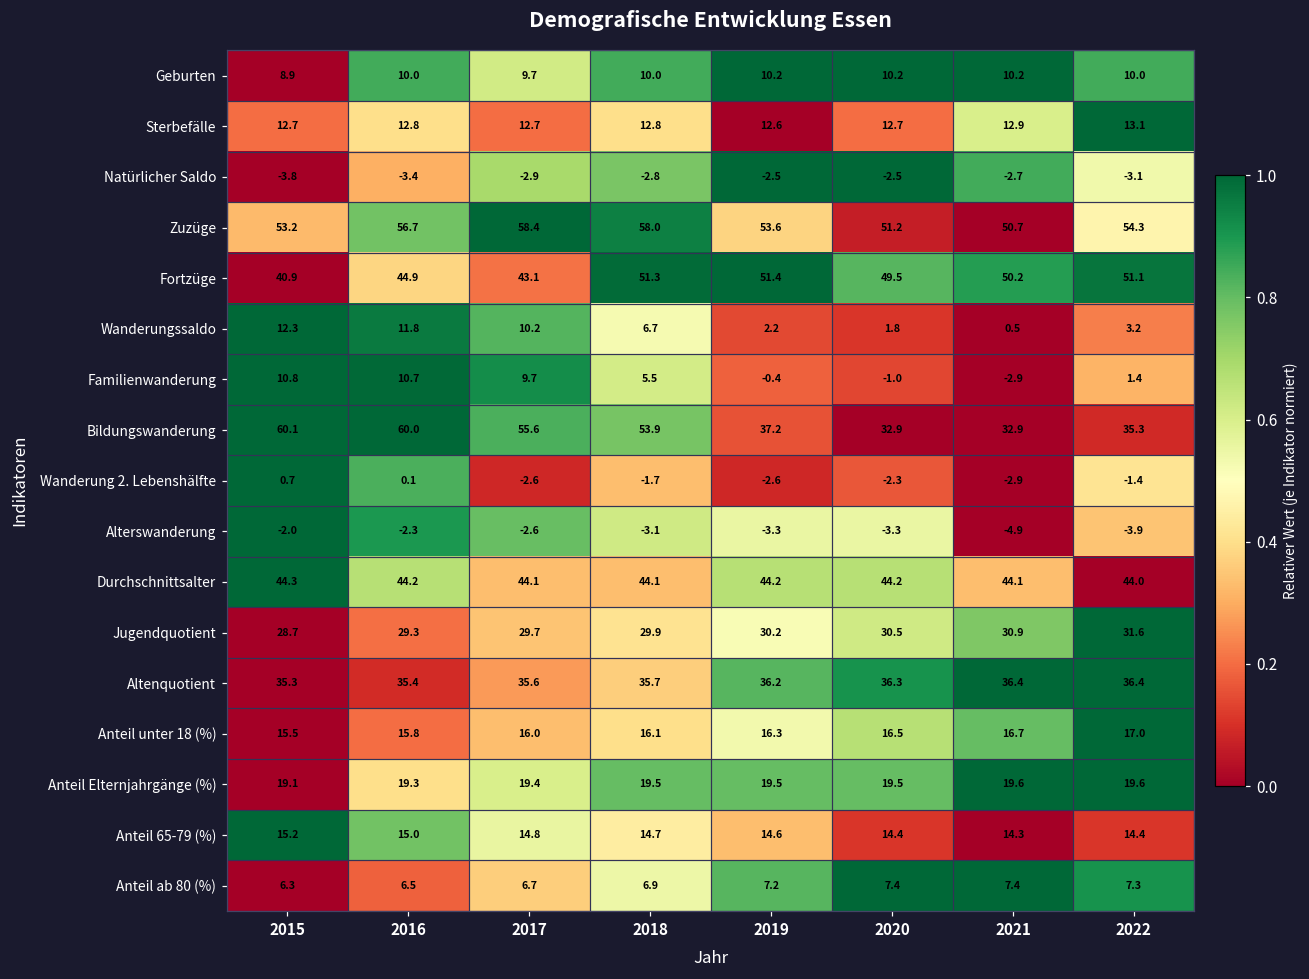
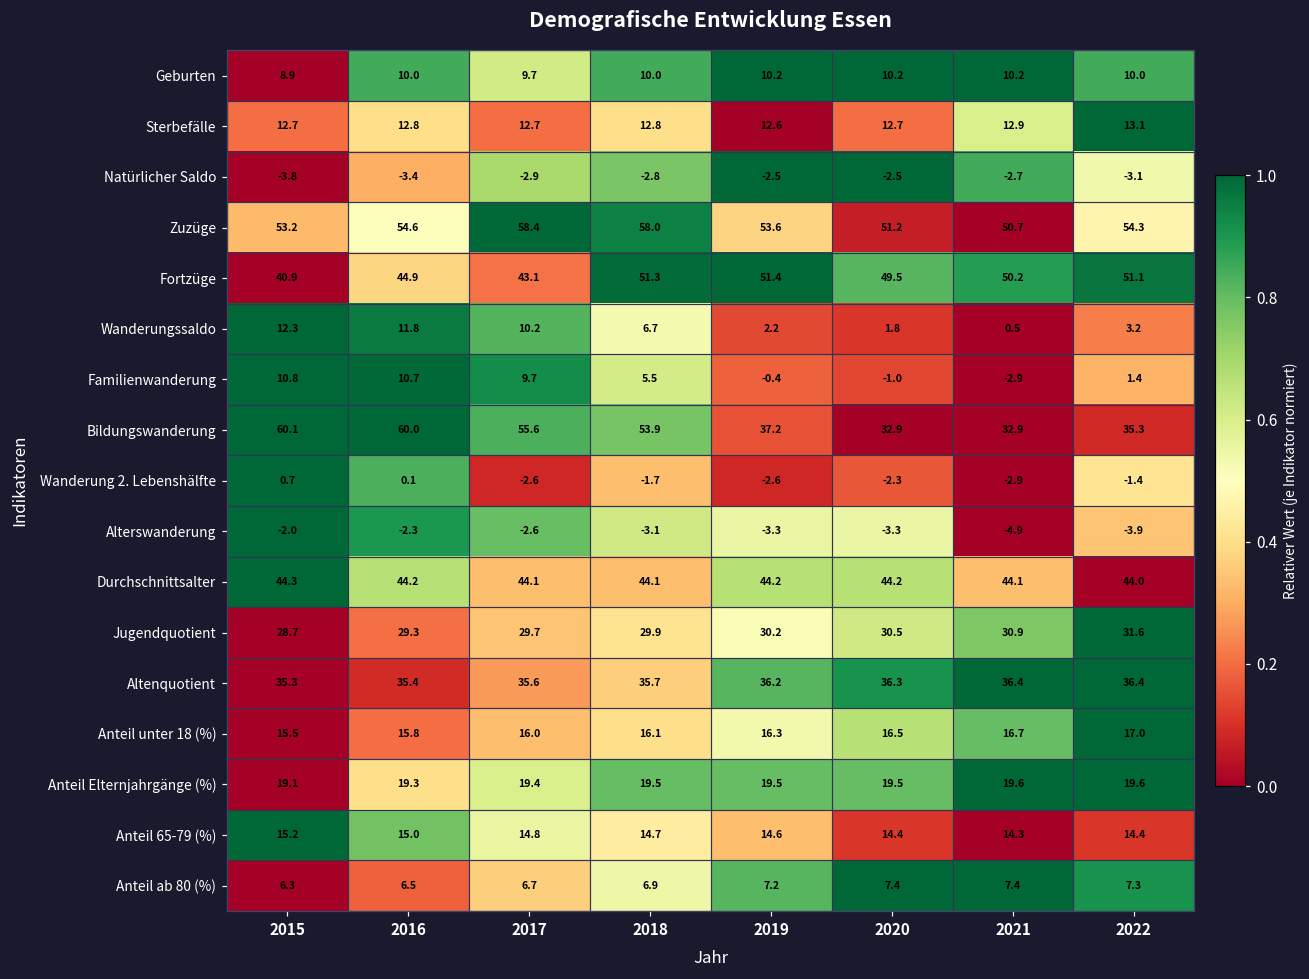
  {
    "Geburten": {
      "2015": 8.9,
      "2016": 10.0,
      "2017": 9.7,
      "2018": 10.0,
      "2019": 10.2,
      "2020": 10.2,
      "2021": 10.2,
      "2022": 10.0
    },
    "Sterbefälle": {
      "2015": 12.7,
      "2016": 12.8,
      "2017": 12.7,
      "2018": 12.8,
      "2019": 12.6,
      "2020": 12.7,
      "2021": 12.9,
      "2022": 13.1
    },
    "Natürlicher Saldo": {
      "2015": -3.8,
      "2016": -3.4,
      "2017": -2.9,
      "2018": -2.8,
      "2019": -2.5,
      "2020": -2.5,
      "2021": -2.7,
      "2022": -3.1
    },
    "Zuzüge": {
      "2015": 53.2,
-     "2016": 56.7,
+     "2016": 54.6,
      "2017": 58.4,
      "2018": 58.0,
      "2019": 53.6,
      "2020": 51.2,
      "2021": 50.7,
      "2022": 54.3
    },
    "Fortzüge": {
      "2015": 40.9,
      "2016": 44.9,
      "2017": 43.1,
      "2018": 51.3,
      "2019": 51.4,
      "2020": 49.5,
      "2021": 50.2,
      "2022": 51.1
    },
    "Wanderungssaldo": {
      "2015": 12.3,
      "2016": 11.8,
      "2017": 10.2,
      "2018": 6.7,
      "2019": 2.2,
      "2020": 1.8,
      "2021": 0.5,
      "2022": 3.2
    },
    "Familienwanderung": {
      "2015": 10.8,
      "2016": 10.7,
      "2017": 9.7,
      "2018": 5.5,
      "2019": -0.4,
      "2020": -1.0,
      "2021": -2.9,
      "2022": 1.4
    },
    "Bildungswanderung": {
      "2015": 60.1,
      "2016": 60.0,
      "2017": 55.6,
      "2018": 53.9,
      "2019": 37.2,
      "2020": 32.9,
      "2021": 32.9,
      "2022": 35.3
    },
    "Wanderung 2. Lebenshälfte": {
      "2015": 0.7,
      "2016": 0.1,
      "2017": -2.6,
      "2018": -1.7,
      "2019": -2.6,
      "2020": -2.3,
      "2021": -2.9,
      "2022": -1.4
    },
    "Alterswanderung": {
      "2015": -2.0,
      "2016": -2.3,
      "2017": -2.6,
      "2018": -3.1,
      "2019": -3.3,
      "2020": -3.3,
      "2021": -4.9,
      "2022": -3.9
    },
    "Durchschnittsalter": {
      "2015": 44.3,
      "2016": 44.2,
      "2017": 44.1,
      "2018": 44.1,
      "2019": 44.2,
      "2020": 44.2,
      "2021": 44.1,
      "2022": 44.0
    },
    "Jugendquotient": {
      "2015": 28.7,
      "2016": 29.3,
      "2017": 29.7,
      "2018": 29.9,
      "2019": 30.2,
      "2020": 30.5,
      "2021": 30.9,
      "2022": 31.6
    },
    "Altenquotient": {
      "2015": 35.3,
      "2016": 35.4,
      "2017": 35.6,
      "2018": 35.7,
      "2019": 36.2,
      "2020": 36.3,
      "2021": 36.4,
      "2022": 36.4
    },
    "Anteil unter 18 (%)": {
      "2015": 15.5,
      "2016": 15.8,
      "2017": 16.0,
      "2018": 16.1,
      "2019": 16.3,
      "2020": 16.5,
      "2021": 16.7,
      "2022": 17.0
    },
    "Anteil Elternjahrgänge (%)": {
      "2015": 19.1,
      "2016": 19.3,
      "2017": 19.4,
      "2018": 19.5,
      "2019": 19.5,
      "2020": 19.5,
      "2021": 19.6,
      "2022": 19.6
    },
    "Anteil 65-79 (%)": {
      "2015": 15.2,
      "2016": 15.0,
      "2017": 14.8,
      "2018": 14.7,
      "2019": 14.6,
      "2020": 14.4,
      "2021": 14.3,
      "2022": 14.4
    },
    "Anteil ab 80 (%)": {
      "2015": 6.3,
      "2016": 6.5,
      "2017": 6.7,
      "2018": 6.9,
      "2019": 7.2,
      "2020": 7.4,
      "2021": 7.4,
      "2022": 7.3
    }
  }
